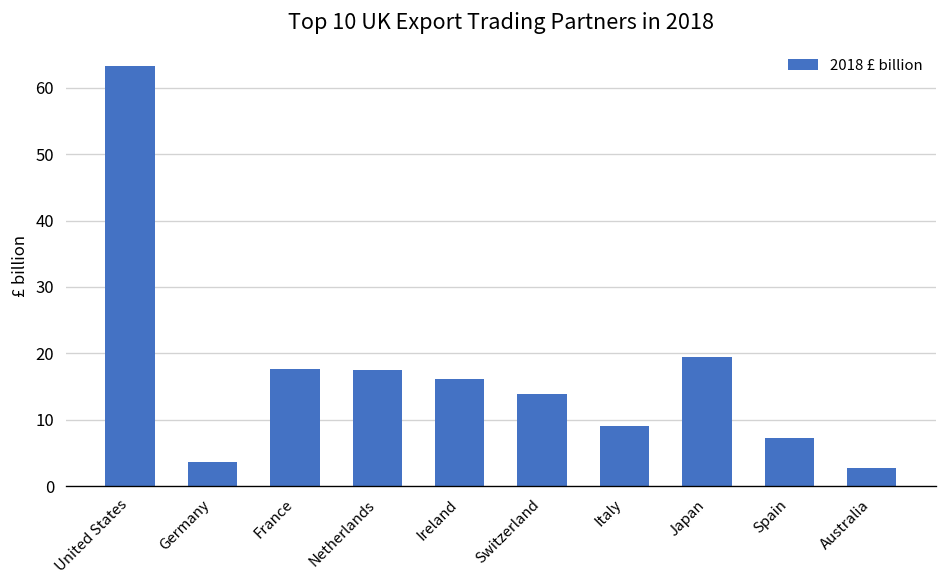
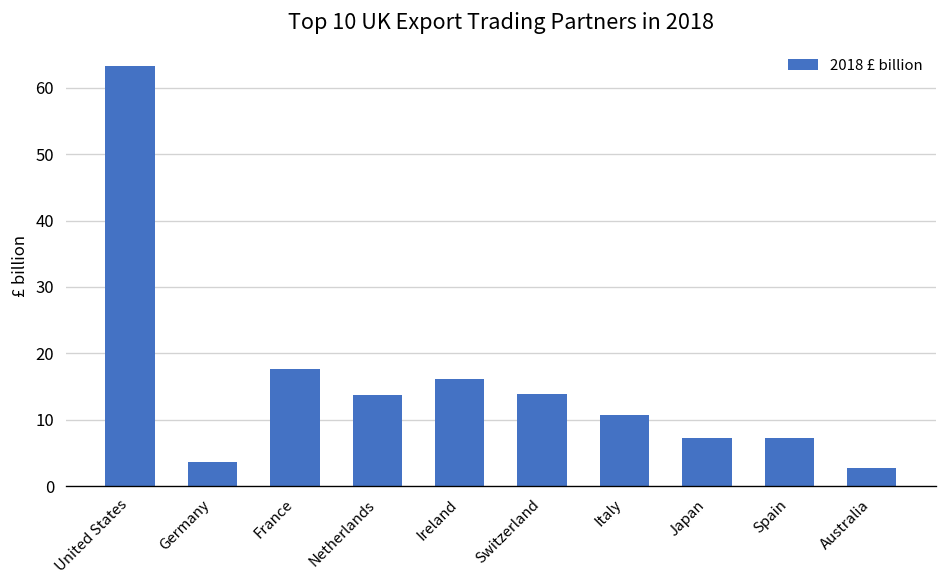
  {
    "United States": 63,
    "Germany": 4,
    "France": 18,
-   "Netherlands": 18,
+   "Netherlands": 14,
    "Ireland": 16,
    "Switzerland": 14,
-   "Italy": 9,
-   "Japan": 19,
+   "Italy": 11,
+   "Japan": 7,
    "Spain": 7,
    "Australia": 3
  }
